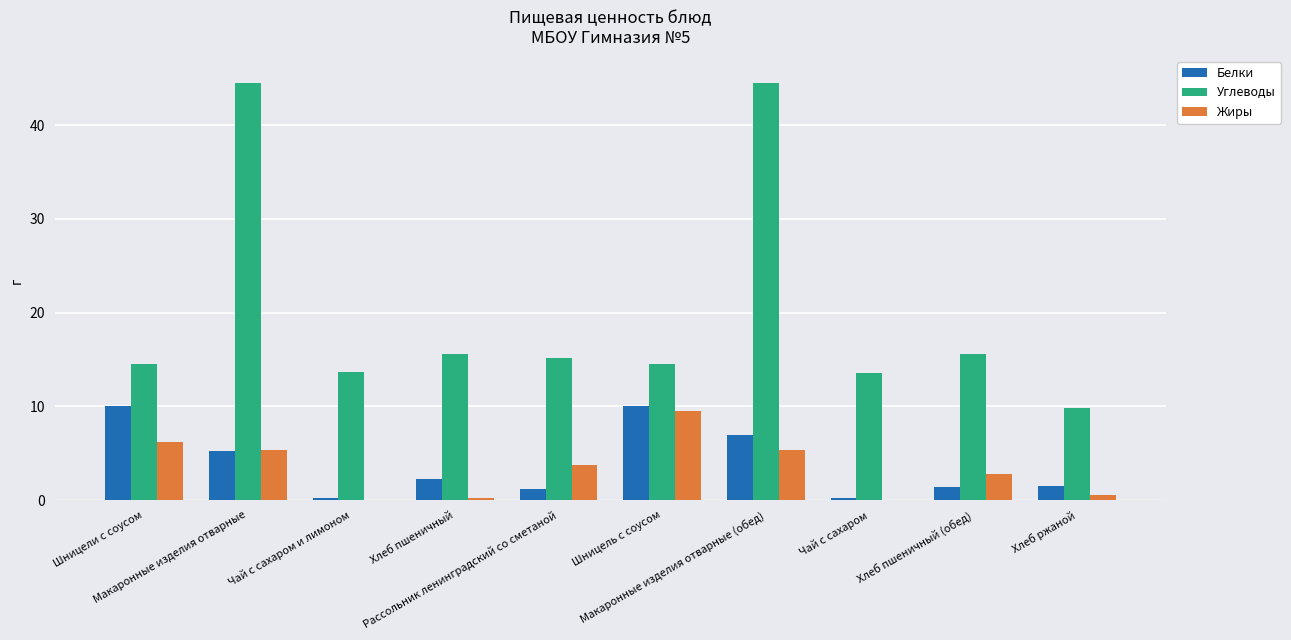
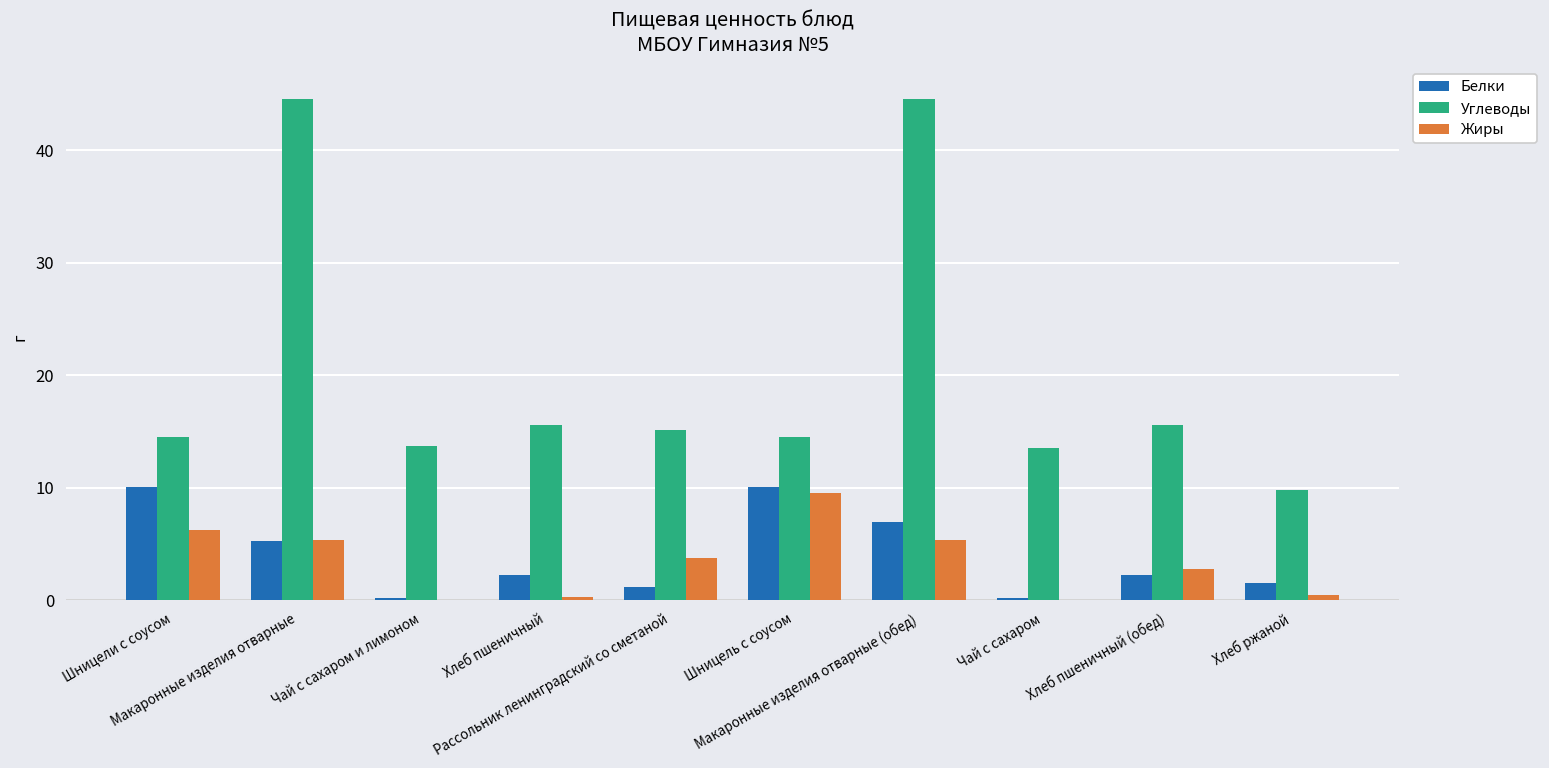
  {
    "Белки": {
      "Шницели с соусом": 10,
      "Макаронные изделия отварные": 5,
      "Хлеб пшеничный": 2,
      "Рассольник ленинградский со сметаной": 1,
      "Шницель с соусом": 10,
      "Макаронные изделия отварные (обед)": 7,
-     "Хлеб пшеничный (обед)": 1,
+     "Хлеб пшеничный (обед)": 2,
      "Хлеб ржаной": 2
    },
    "Углеводы": {
      "Шницели с соусом": 14,
      "Макаронные изделия отварные": 45,
      "Чай с сахаром и лимоном": 14,
      "Хлеб пшеничный": 16,
      "Рассольник ленинградский со сметаной": 15,
      "Шницель с соусом": 14,
      "Макаронные изделия отварные (обед)": 45,
      "Чай с сахаром": 14,
      "Хлеб пшеничный (обед)": 16,
      "Хлеб ржаной": 10
    },
    "Жиры": {
      "Шницели с соусом": 6,
      "Макаронные изделия отварные": 5,
      "Хлеб пшеничный": 0,
      "Рассольник ленинградский со сметаной": 4,
      "Шницель с соусом": 10,
      "Макаронные изделия отварные (обед)": 5,
      "Хлеб пшеничный (обед)": 3,
      "Хлеб ржаной": 1
    }
  }
